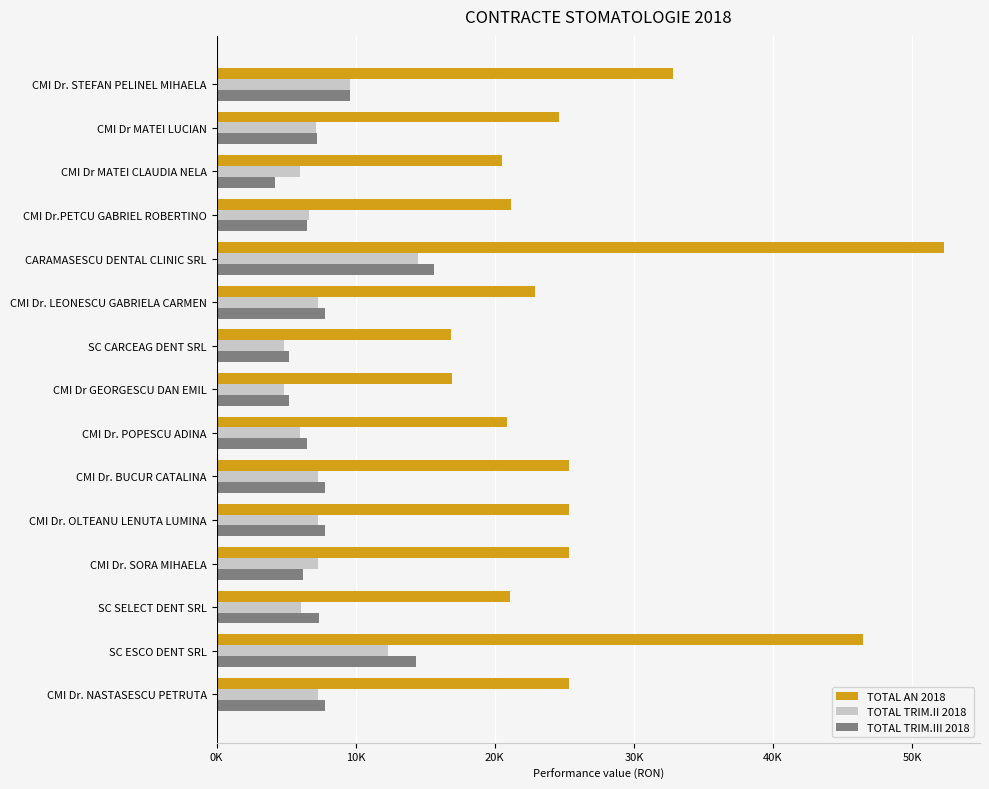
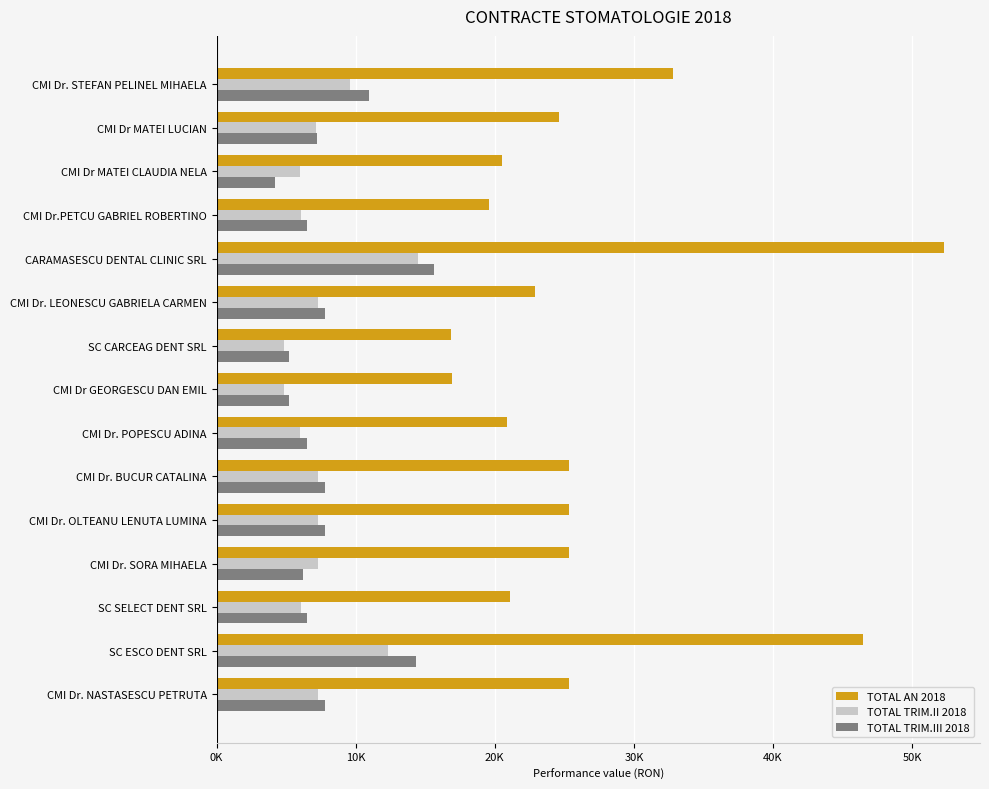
  {
    "TOTAL AN 2018": {
      "CMI Dr. STEFAN PELINEL MIHAELA": 32800,
      "CMI Dr MATEI LUCIAN": 24600,
      "CMI Dr MATEI CLAUDIA NELA": 20500,
-     "CMI Dr.PETCU GABRIEL ROBERTINO": 21100,
+     "CMI Dr.PETCU GABRIEL ROBERTINO": 19600,
      "CARAMASESCU DENTAL CLINIC SRL": 52300,
      "CMI Dr. LEONESCU GABRIELA CARMEN": 22900,
      "SC CARCEAG DENT SRL": 16900,
      "CMI Dr GEORGESCU DAN EMIL": 16900,
      "CMI Dr. POPESCU ADINA": 20900,
      "CMI Dr. BUCUR CATALINA": 25300,
      "CMI Dr. OLTEANU LENUTA LUMINA": 25300,
      "CMI Dr. SORA MIHAELA": 25300,
      "SC SELECT DENT SRL": 21100,
      "SC ESCO DENT SRL": 46500,
      "CMI Dr. NASTASESCU PETRUTA": 25300
    },
    "TOTAL TRIM.II 2018": {
      "CMI Dr. STEFAN PELINEL MIHAELA": 9600,
      "CMI Dr MATEI LUCIAN": 7200,
      "CMI Dr MATEI CLAUDIA NELA": 6000,
-     "CMI Dr.PETCU GABRIEL ROBERTINO": 6700,
+     "CMI Dr.PETCU GABRIEL ROBERTINO": 6100,
      "CARAMASESCU DENTAL CLINIC SRL": 14500,
      "CMI Dr. LEONESCU GABRIELA CARMEN": 7300,
      "SC CARCEAG DENT SRL": 4900,
      "CMI Dr GEORGESCU DAN EMIL": 4900,
      "CMI Dr. POPESCU ADINA": 6000,
      "CMI Dr. BUCUR CATALINA": 7300,
      "CMI Dr. OLTEANU LENUTA LUMINA": 7300,
      "CMI Dr. SORA MIHAELA": 7300,
      "SC SELECT DENT SRL": 6100,
      "SC ESCO DENT SRL": 12300,
      "CMI Dr. NASTASESCU PETRUTA": 7300
    },
    "TOTAL TRIM.III 2018": {
-     "CMI Dr. STEFAN PELINEL MIHAELA": 9600,
+     "CMI Dr. STEFAN PELINEL MIHAELA": 10900,
      "CMI Dr MATEI LUCIAN": 7200,
      "CMI Dr MATEI CLAUDIA NELA": 4200,
      "CMI Dr.PETCU GABRIEL ROBERTINO": 6500,
      "CARAMASESCU DENTAL CLINIC SRL": 15600,
      "CMI Dr. LEONESCU GABRIELA CARMEN": 7800,
      "SC CARCEAG DENT SRL": 5200,
      "CMI Dr GEORGESCU DAN EMIL": 5200,
      "CMI Dr. POPESCU ADINA": 6500,
      "CMI Dr. BUCUR CATALINA": 7800,
      "CMI Dr. OLTEANU LENUTA LUMINA": 7800,
      "CMI Dr. SORA MIHAELA": 6200,
-     "SC SELECT DENT SRL": 7300,
+     "SC SELECT DENT SRL": 6500,
      "SC ESCO DENT SRL": 14300,
      "CMI Dr. NASTASESCU PETRUTA": 7800
    }
  }
